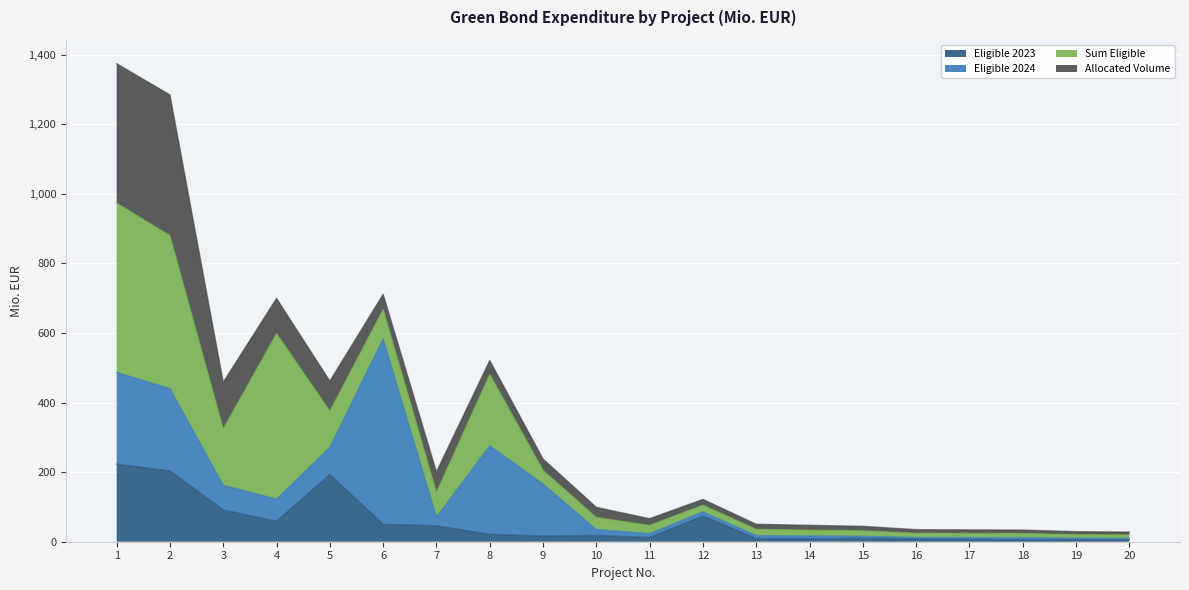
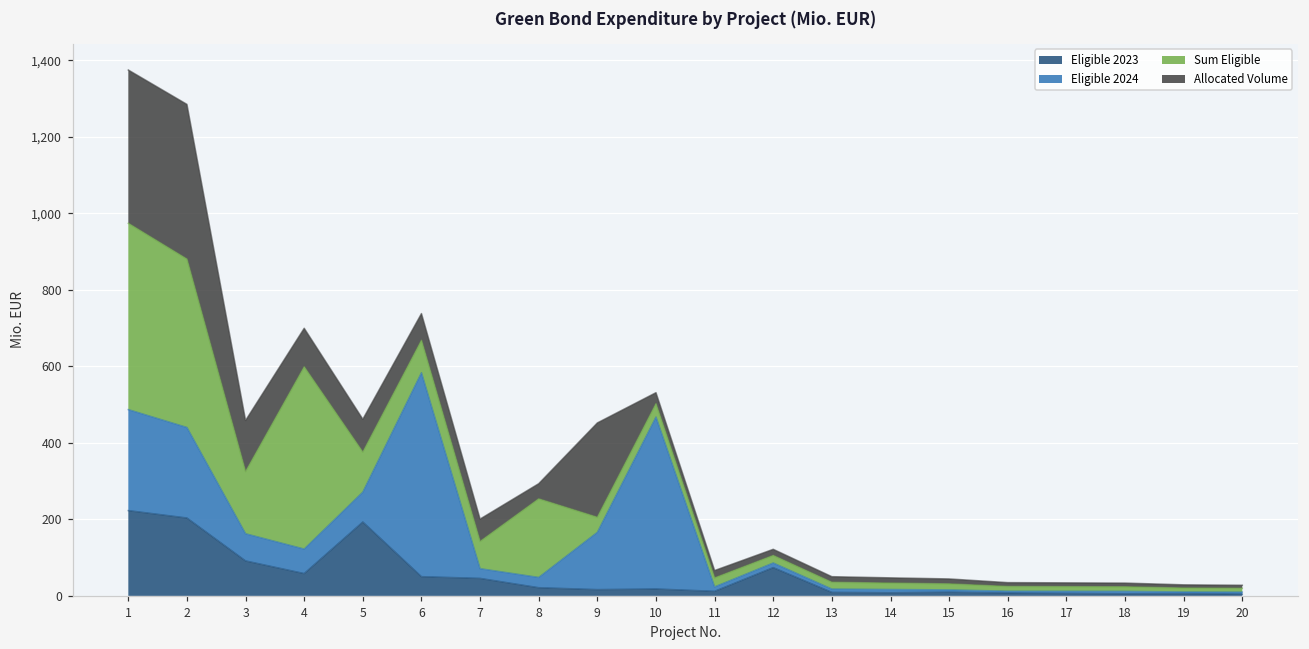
  {
    "Eligible 2023": {
      "1": 220,
      "2": 200,
      "3": 90,
      "4": 60,
      "5": 190,
      "6": 50,
      "7": 50,
      "8": 20,
      "9": 20,
      "10": 20,
      "11": 10,
      "12": 70,
      "13": 10,
      "14": 10
    },
    "Eligible 2024": {
      "1": 260,
      "2": 240,
      "3": 70,
      "4": 60,
      "5": 80,
      "6": 530,
      "7": 30,
-     "8": 250,
+     "8": 30,
      "9": 150,
-     "10": 20,
+     "10": 450,
      "11": 10,
      "12": 10,
      "13": 10,
      "14": 10
    },
    "Sum Eligible": {
      "1": 490,
      "2": 440,
      "3": 160,
      "4": 480,
      "5": 100,
      "6": 80,
      "7": 70,
      "8": 210,
      "9": 40,
      "10": 30,
      "11": 20,
      "12": 20,
      "13": 20,
      "14": 20,
      "15": 20,
      "16": 10,
      "17": 10,
      "18": 10,
      "19": 10,
      "20": 10
    },
    "Allocated Volume": {
      "1": 400,
      "2": 400,
      "3": 130,
      "4": 100,
      "5": 90,
-     "6": 40,
+     "6": 70,
      "7": 60,
      "8": 40,
-     "9": 30,
+     "9": 250,
      "10": 30,
      "11": 20,
      "12": 20,
      "13": 10,
      "14": 10,
      "15": 10,
      "16": 10,
      "17": 10,
      "18": 10,
      "19": 10,
      "20": 10
    }
  }
